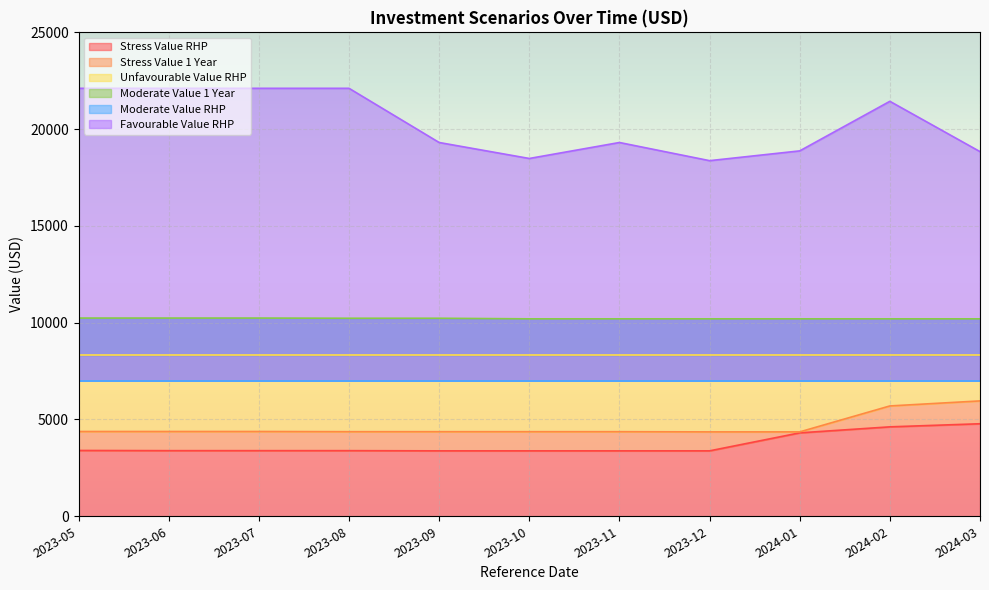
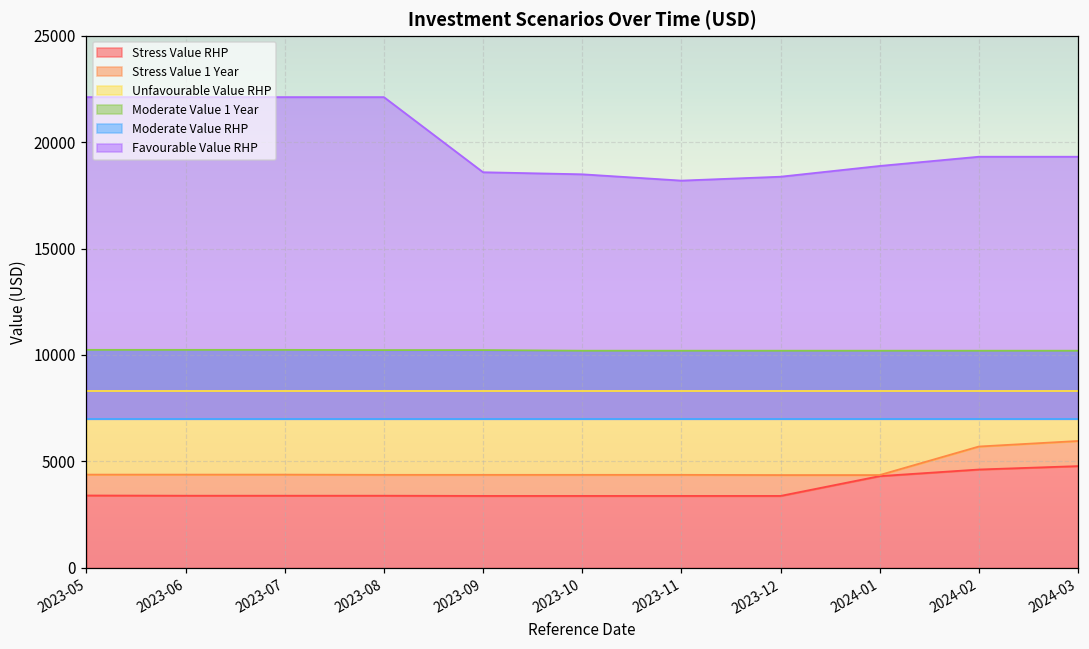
  {
    "Unfavourable Value RHP": {
      "2023-05": 8300,
      "2023-06": 8300,
      "2023-07": 8300,
      "2023-08": 8300,
      "2023-09": 8300,
      "2023-10": 8300,
      "2023-11": 8300,
      "2023-12": 8300,
      "2024-01": 8300,
      "2024-02": 8300,
      "2024-03": 8300
    },
    "Favourable Value RHP": {
      "2023-05": 22100,
      "2023-07": 22100,
      "2023-08": 22100,
-     "2023-09": 19300,
+     "2023-09": 18600,
      "2023-10": 18500,
-     "2023-11": 19300,
+     "2023-11": 18200,
      "2023-12": 18400,
      "2024-01": 18900,
-     "2024-02": 21400,
-     "2024-03": 18800
+     "2024-02": 19300,
+     "2024-03": 19300
    }
  }
